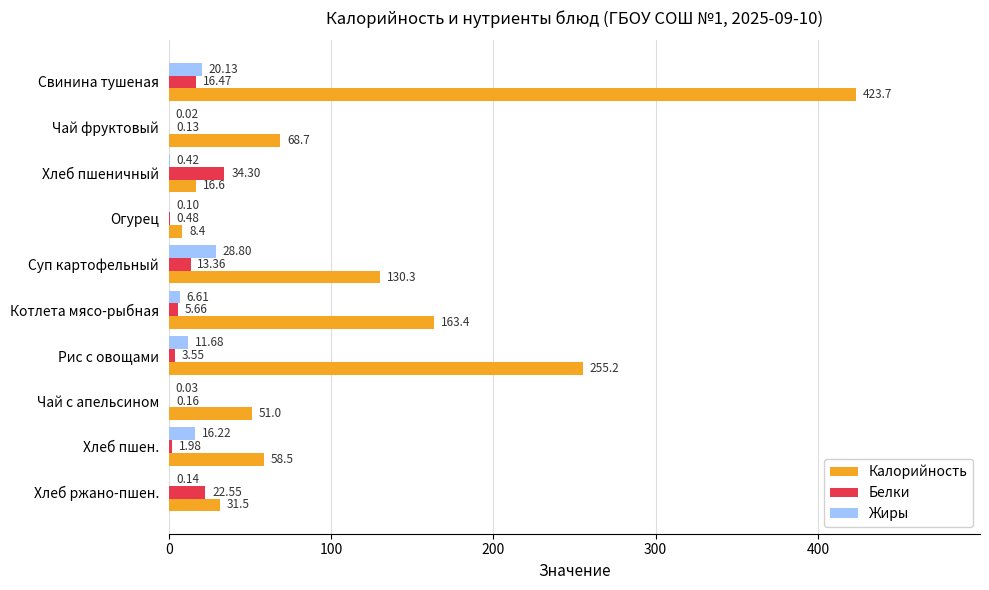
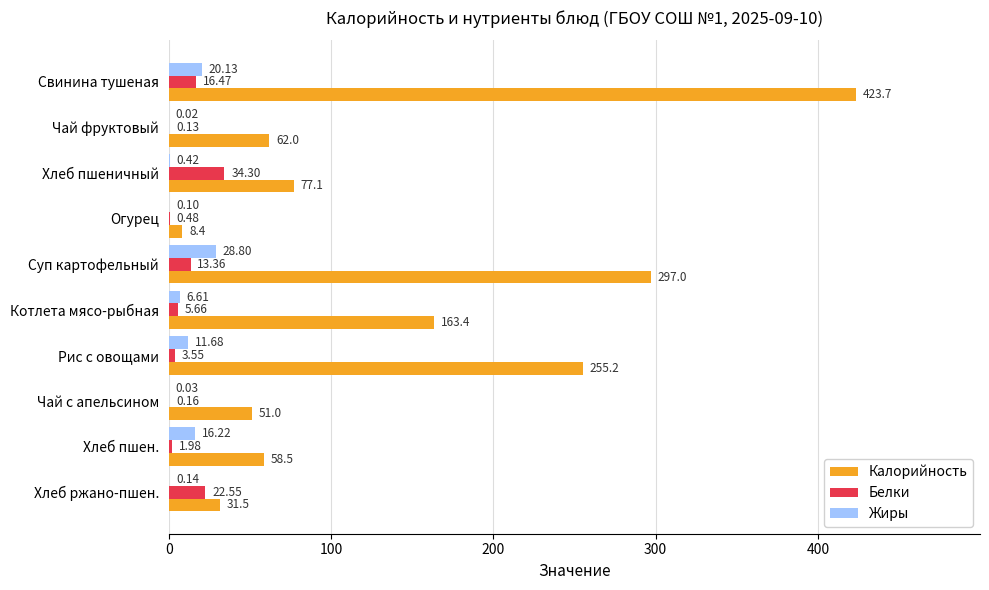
  {
    "Калорийность": {
      "Свинина тушеная": 423.7,
-     "Чай фруктовый": 68.7,
-     "Хлеб пшеничный": 16.6,
+     "Чай фруктовый": 62.0,
+     "Хлеб пшеничный": 77.1,
      "Огурец": 8.4,
-     "Суп картофельный": 130.3,
+     "Суп картофельный": 297.0,
      "Котлета мясо-рыбная": 163.4,
      "Рис с овощами": 255.2,
      "Чай с апельсином": 51.0,
      "Хлеб пшен.": 58.5,
      "Хлеб ржано-пшен.": 31.5
    },
    "Белки": {
      "Свинина тушеная": 16.47,
      "Чай фруктовый": 0.13,
      "Хлеб пшеничный": 34.30,
      "Огурец": 0.48,
      "Суп картофельный": 13.36,
      "Котлета мясо-рыбная": 5.66,
      "Рис с овощами": 3.55,
      "Чай с апельсином": 0.16,
      "Хлеб пшен.": 1.98,
      "Хлеб ржано-пшен.": 22.55
    },
    "Жиры": {
      "Свинина тушеная": 20.13,
      "Чай фруктовый": 0.02,
      "Хлеб пшеничный": 0.42,
      "Огурец": 0.10,
      "Суп картофельный": 28.80,
      "Котлета мясо-рыбная": 6.61,
      "Рис с овощами": 11.68,
      "Чай с апельсином": 0.03,
      "Хлеб пшен.": 16.22,
      "Хлеб ржано-пшен.": 0.14
    }
  }
